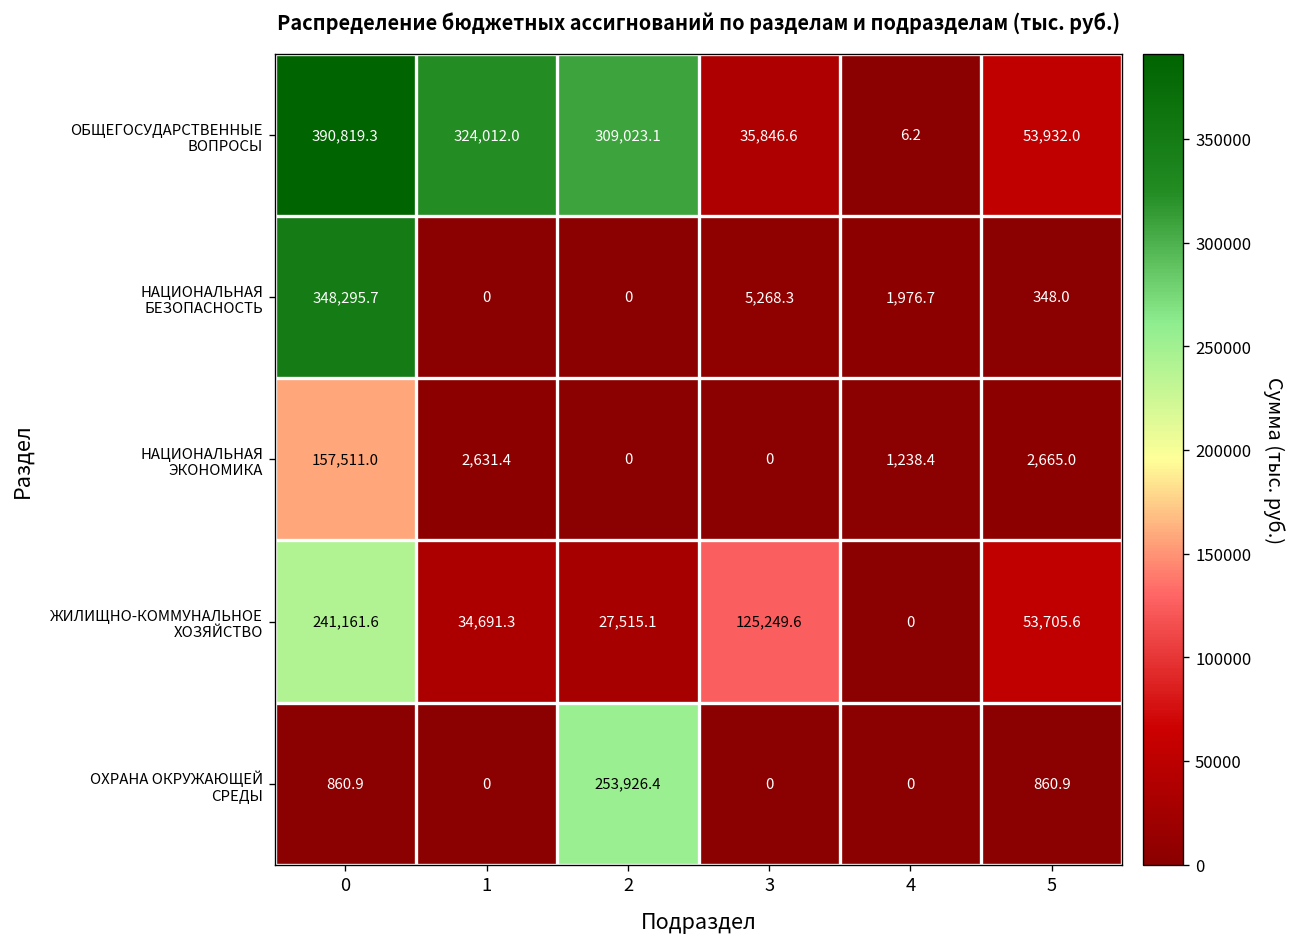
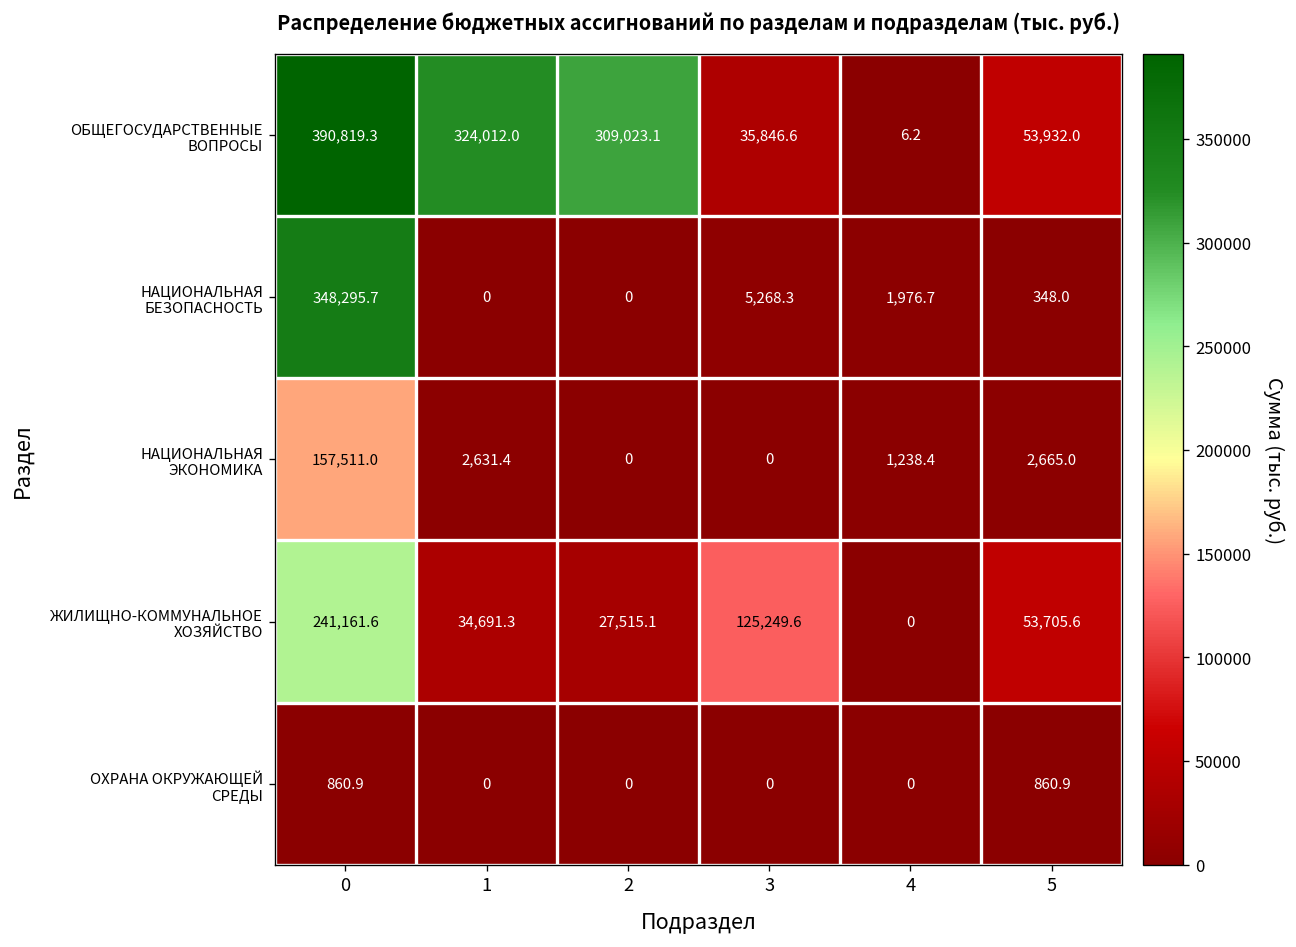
  {
    "ОБЩЕГОСУДАРСТВЕННЫЕ ВОПРОСЫ": {
      "0": "390,819.3",
      "1": "324,012.0",
      "2": "309,023.1",
      "3": "35,846.6",
      "4": "6.2",
      "5": "53,932.0"
    },
    "НАЦИОНАЛЬНАЯ БЕЗОПАСНОСТЬ": {
      "0": "348,295.7",
      "1": "0",
      "2": "0",
      "3": "5,268.3",
      "4": "1,976.7",
      "5": "348.0"
    },
    "НАЦИОНАЛЬНАЯ ЭКОНОМИКА": {
      "0": "157,511.0",
      "1": "2,631.4",
      "2": "0",
      "3": "0",
      "4": "1,238.4",
      "5": "2,665.0"
    },
    "ЖИЛИЩНО-КОММУНАЛЬНОЕ ХОЗЯЙСТВО": {
      "0": "241,161.6",
      "1": "34,691.3",
      "2": "27,515.1",
      "3": "125,249.6",
      "4": "0",
      "5": "53,705.6"
    },
    "ОХРАНА ОКРУЖАЮЩЕЙ СРЕДЫ": {
      "0": "860.9",
      "1": "0",
-     "2": "253,926.4",
+     "2": "0",
      "3": "0",
      "4": "0",
      "5": "860.9"
    }
  }
